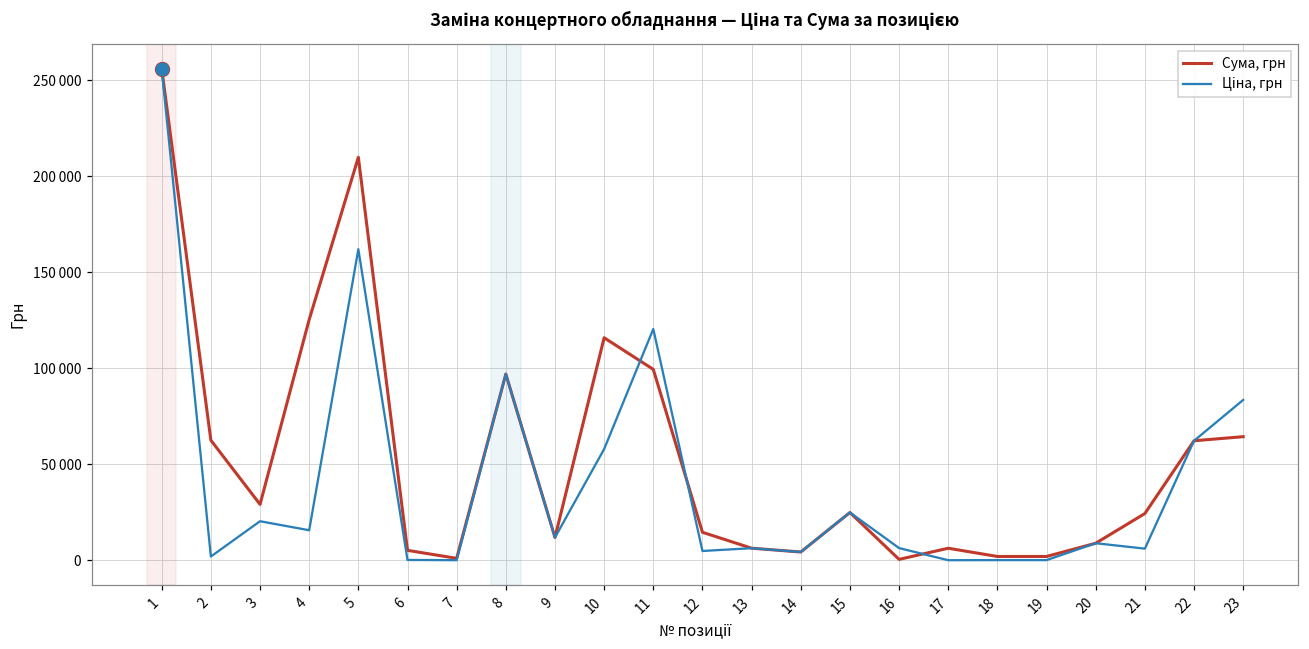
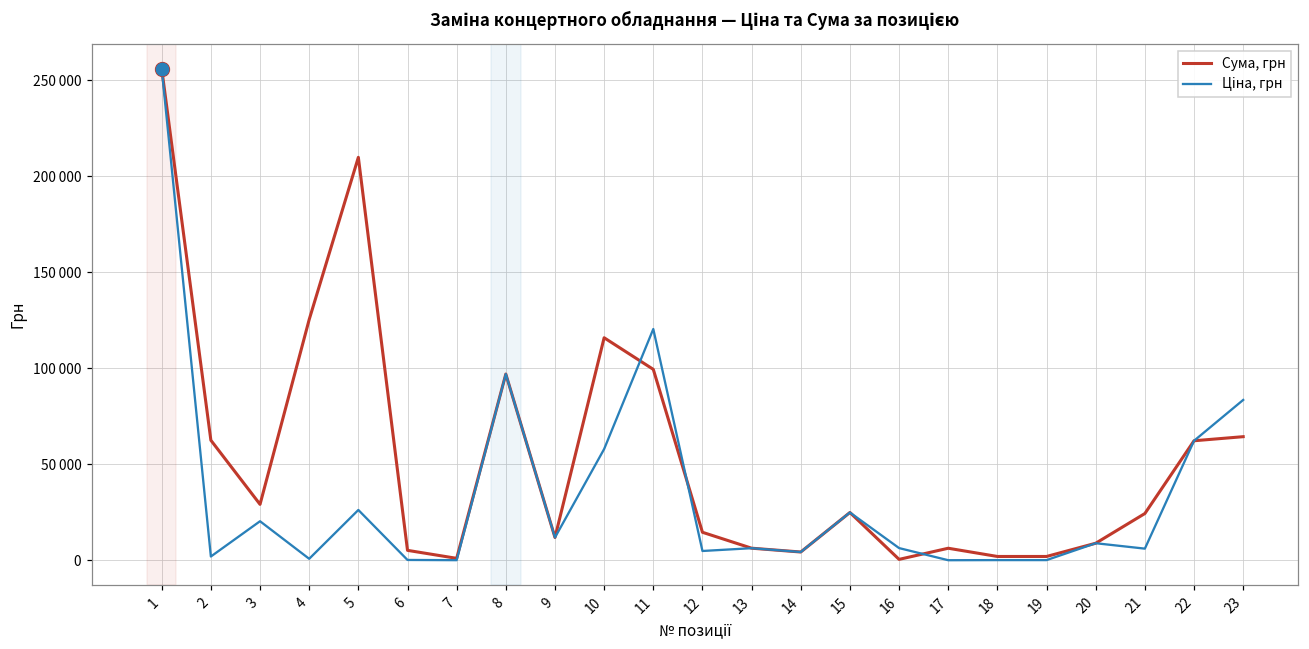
  {
    "Ціна, грн": {
      "2": 2000,
      "3": 20000,
-     "4": 16000,
-     "5": 162000,
+     "4": 1000,
+     "5": 26000,
      "6": 0,
      "10": 58000,
      "11": 120000,
      "12": 5000,
      "16": 6000,
      "17": 0,
      "18": 0,
      "19": 0,
      "21": 6000,
      "23": 84000
    }
  }
